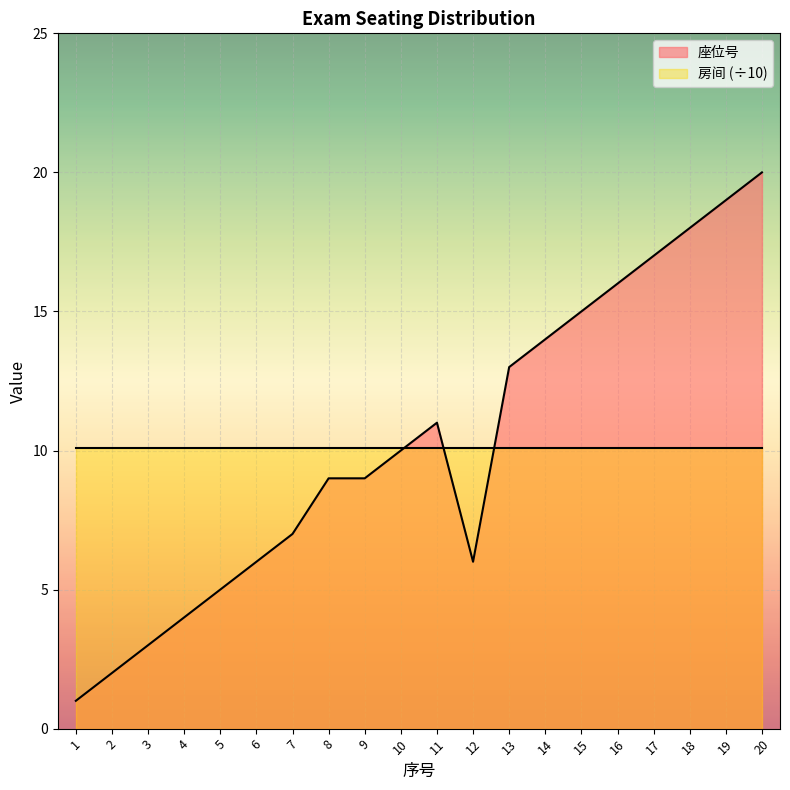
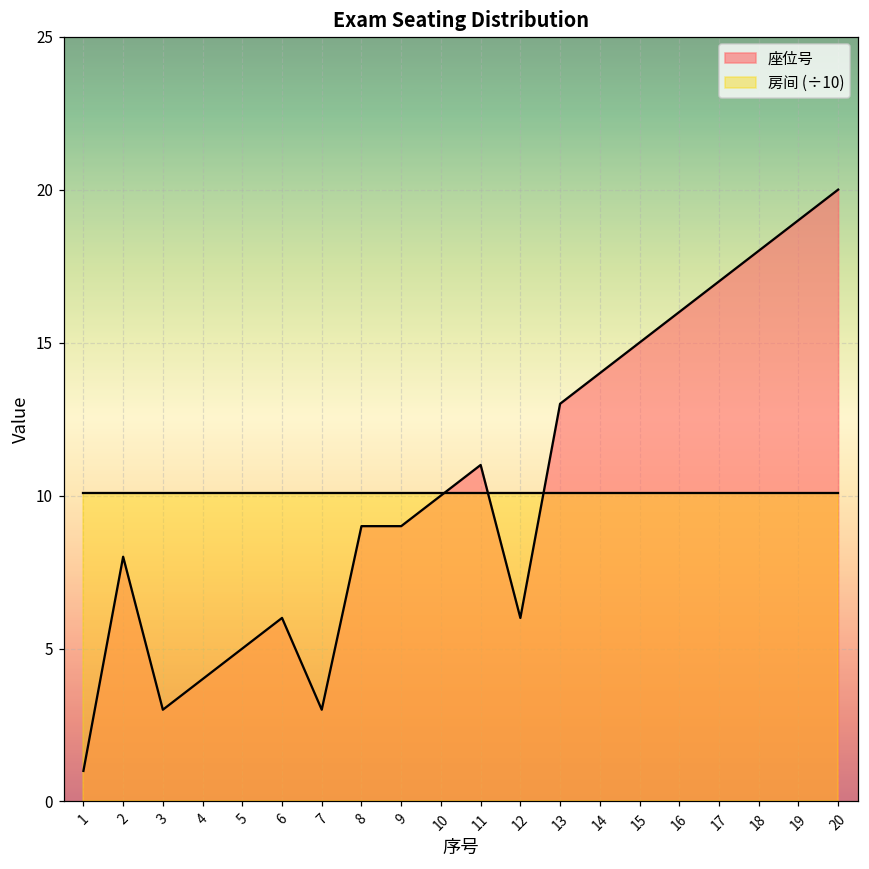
  {
    "座位号": {
      "1": 1,
-     "2": 2,
+     "2": 8,
      "3": 3,
      "4": 4,
      "5": 5,
      "6": 6,
-     "7": 7,
+     "7": 3,
      "8": 9,
      "9": 9,
      "10": 10,
      "11": 11,
      "12": 6,
      "13": 13,
      "14": 14,
      "15": 15,
      "16": 16,
      "17": 17,
      "18": 18,
      "19": 19,
      "20": 20
    },
    "房间 (÷10)": {
      "1": 10.1,
      "2": 10.1,
      "3": 10.1,
      "4": 10.1,
      "5": 10.1,
      "6": 10.1,
      "7": 10.1,
      "8": 10.1,
      "9": 10.1,
      "10": 10.1,
      "11": 10.1,
      "12": 10.1,
      "13": 10.1,
      "14": 10.1,
      "15": 10.1,
      "16": 10.1,
      "17": 10.1,
      "18": 10.1,
      "19": 10.1,
      "20": 10.1
    }
  }
